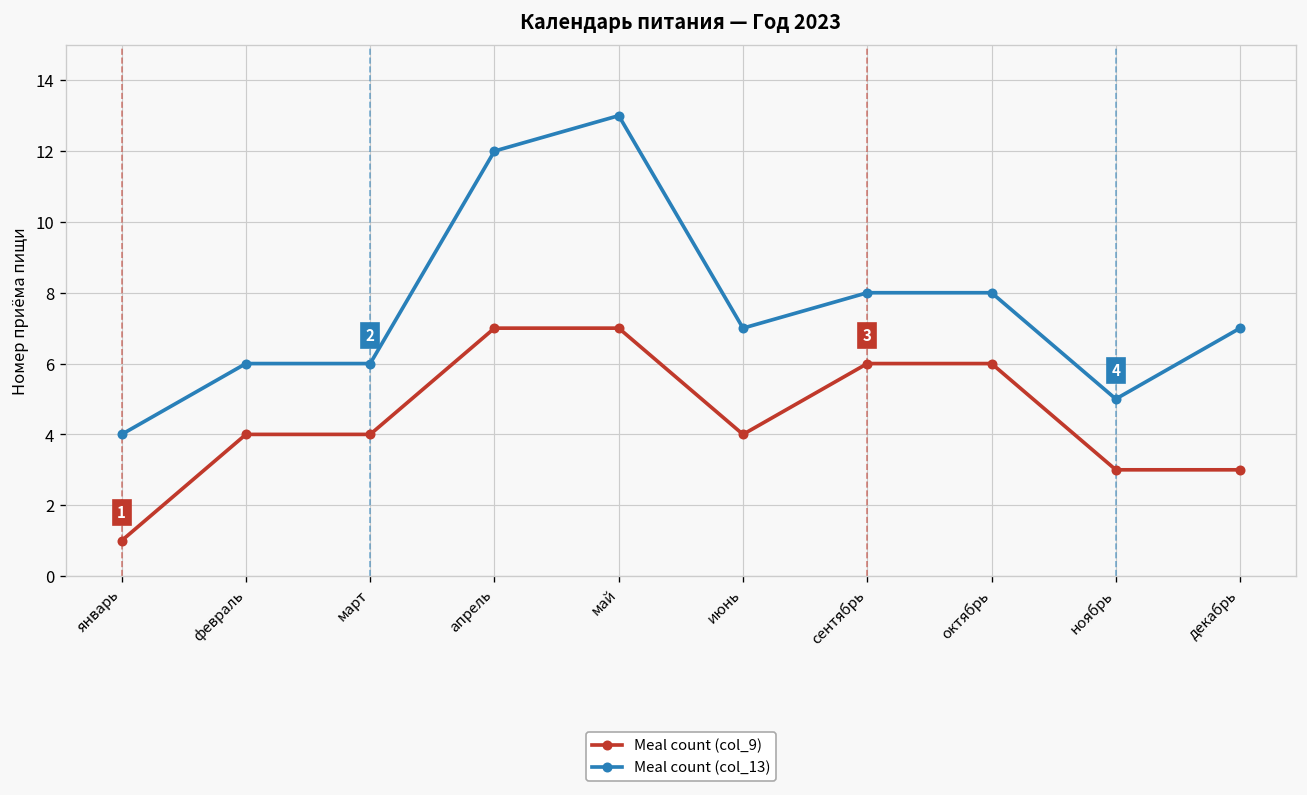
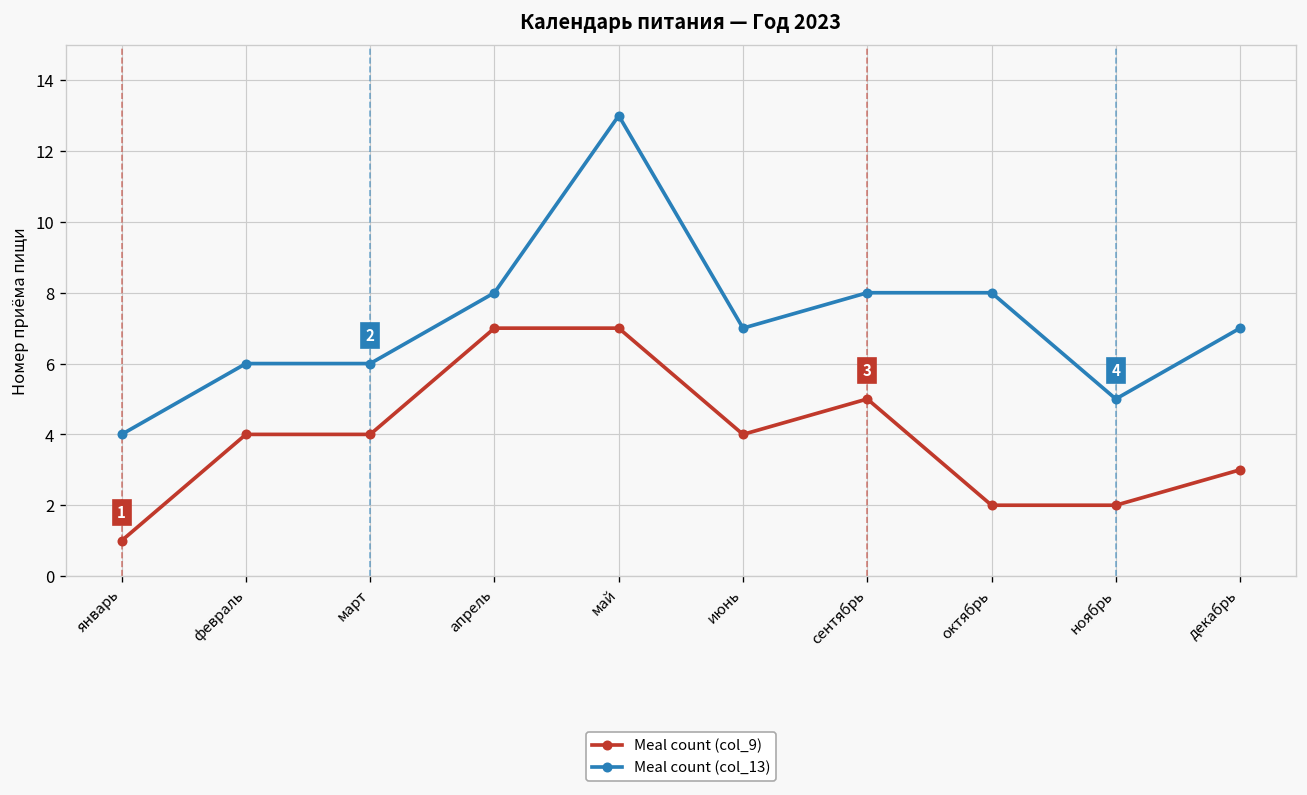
  {
    "Meal count (col_9)": {
      "февраль": 4,
      "март": 4,
      "апрель": 7,
      "май": 7,
      "июнь": 4,
-     "сентябрь": 6,
-     "октябрь": 6,
-     "ноябрь": 3,
+     "сентябрь": 5,
+     "октябрь": 2,
+     "ноябрь": 2,
      "декабрь": 3
    },
    "Meal count (col_13)": {
      "январь": 4,
      "февраль": 6,
-     "апрель": 12,
+     "апрель": 8,
      "май": 13,
      "июнь": 7,
      "сентябрь": 8,
      "октябрь": 8,
      "декабрь": 7
    }
  }
